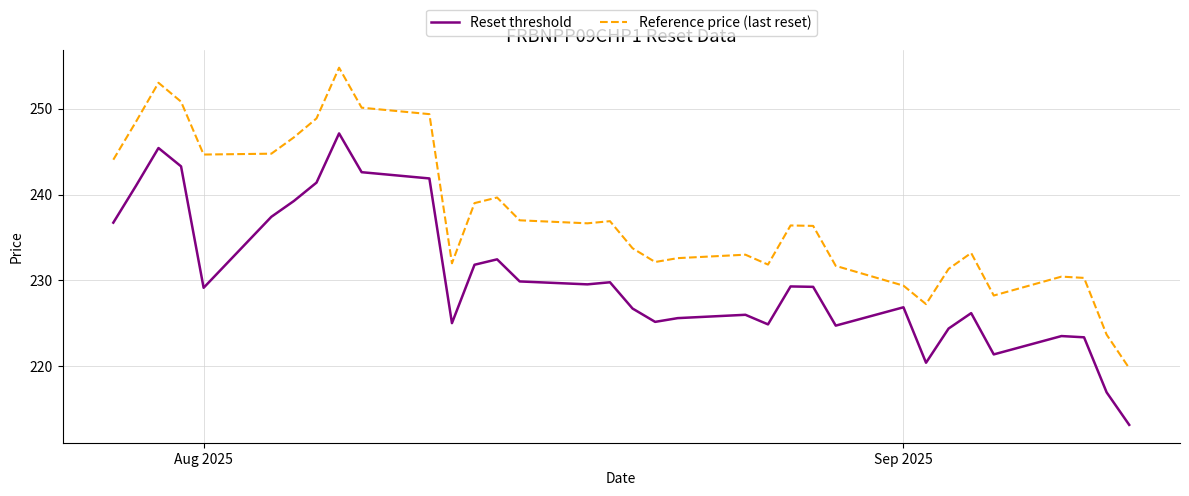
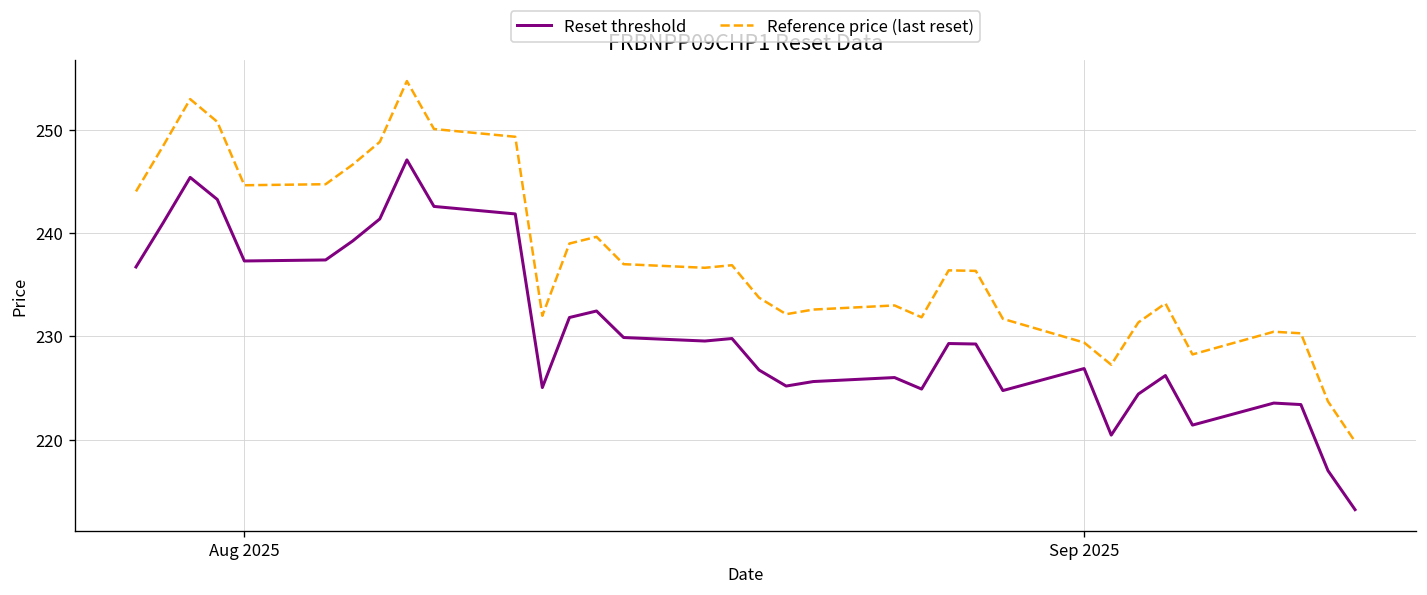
  {
    "Reset threshold": {
-     "Aug 2025": 229,
+     "Aug 2025": 237,
      "Sep 2025": 227
    },
    "Reference price (last reset)": {
      "Aug 2025": 245,
      "Sep 2025": 229
    }
  }
